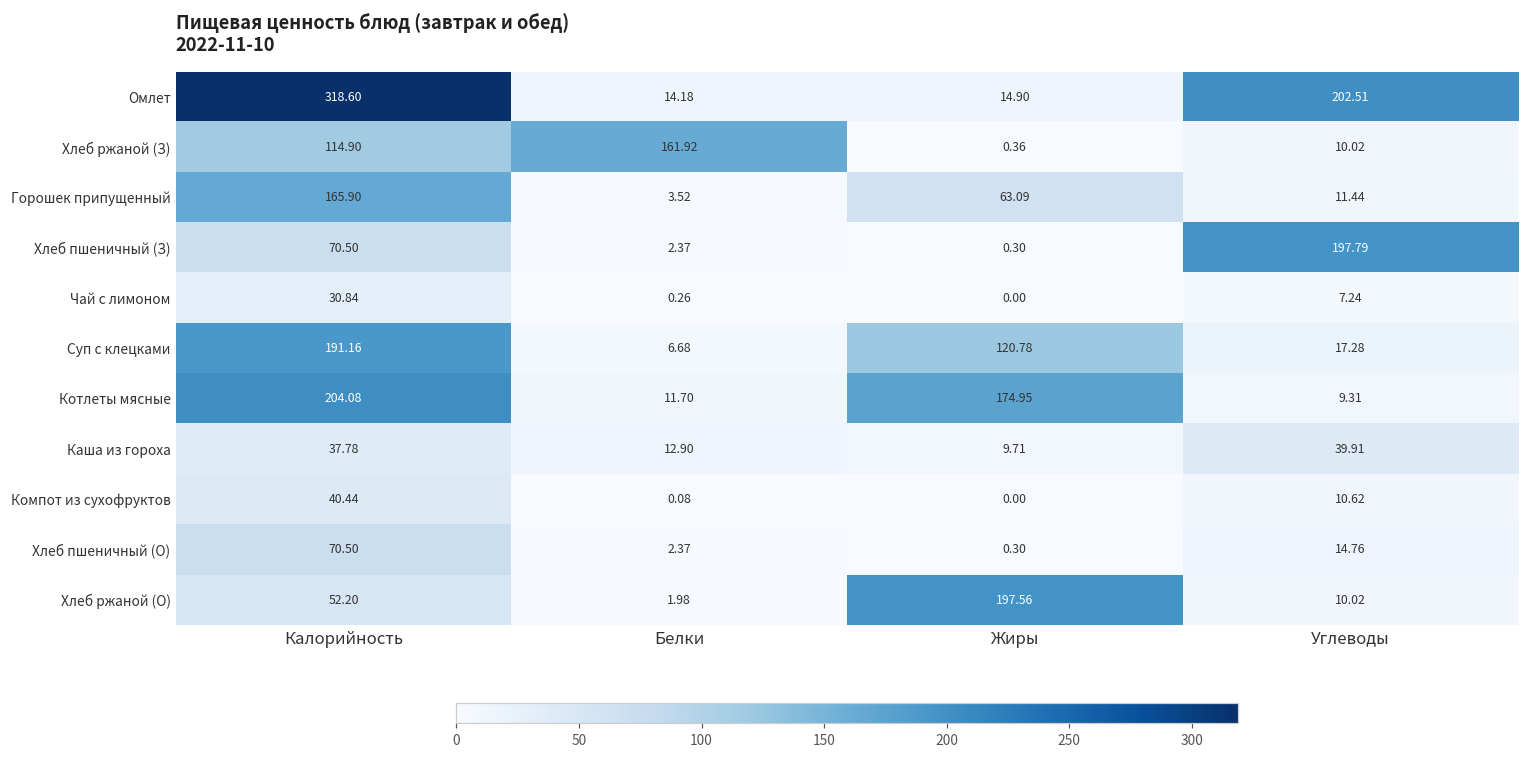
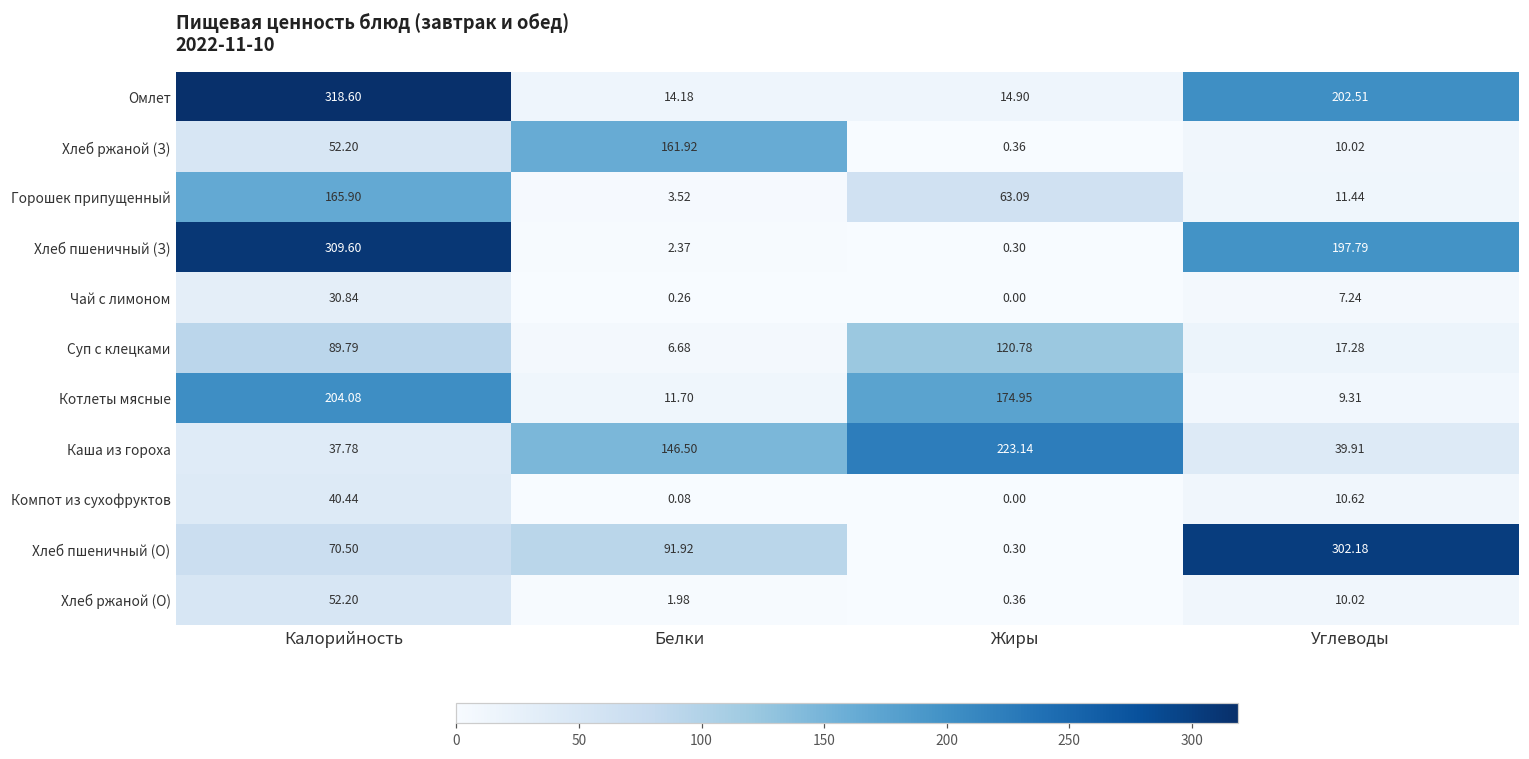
  {
    "Омлет": {
      "Калорийность": 318.60,
      "Белки": 14.18,
      "Жиры": 14.90,
      "Углеводы": 202.51
    },
    "Хлеб ржаной (З)": {
-     "Калорийность": 114.90,
+     "Калорийность": 52.20,
      "Белки": 161.92,
      "Жиры": 0.36,
      "Углеводы": 10.02
    },
    "Горошек припущенный": {
      "Калорийность": 165.90,
      "Белки": 3.52,
      "Жиры": 63.09,
      "Углеводы": 11.44
    },
    "Хлеб пшеничный (З)": {
-     "Калорийность": 70.50,
+     "Калорийность": 309.60,
      "Белки": 2.37,
      "Жиры": 0.30,
      "Углеводы": 197.79
    },
    "Чай с лимоном": {
      "Калорийность": 30.84,
      "Белки": 0.26,
      "Жиры": 0.00,
      "Углеводы": 7.24
    },
    "Суп с клецками": {
-     "Калорийность": 191.16,
+     "Калорийность": 89.79,
      "Белки": 6.68,
      "Жиры": 120.78,
      "Углеводы": 17.28
    },
    "Котлеты мясные": {
      "Калорийность": 204.08,
      "Белки": 11.70,
      "Жиры": 174.95,
      "Углеводы": 9.31
    },
    "Каша из гороха": {
      "Калорийность": 37.78,
-     "Белки": 12.90,
-     "Жиры": 9.71,
+     "Белки": 146.50,
+     "Жиры": 223.14,
      "Углеводы": 39.91
    },
    "Компот из сухофруктов": {
      "Калорийность": 40.44,
      "Белки": 0.08,
      "Жиры": 0.00,
      "Углеводы": 10.62
    },
    "Хлеб пшеничный (О)": {
      "Калорийность": 70.50,
-     "Белки": 2.37,
+     "Белки": 91.92,
      "Жиры": 0.30,
-     "Углеводы": 14.76
+     "Углеводы": 302.18
    },
    "Хлеб ржаной (О)": {
      "Калорийность": 52.20,
      "Белки": 1.98,
-     "Жиры": 197.56,
+     "Жиры": 0.36,
      "Углеводы": 10.02
    }
  }
